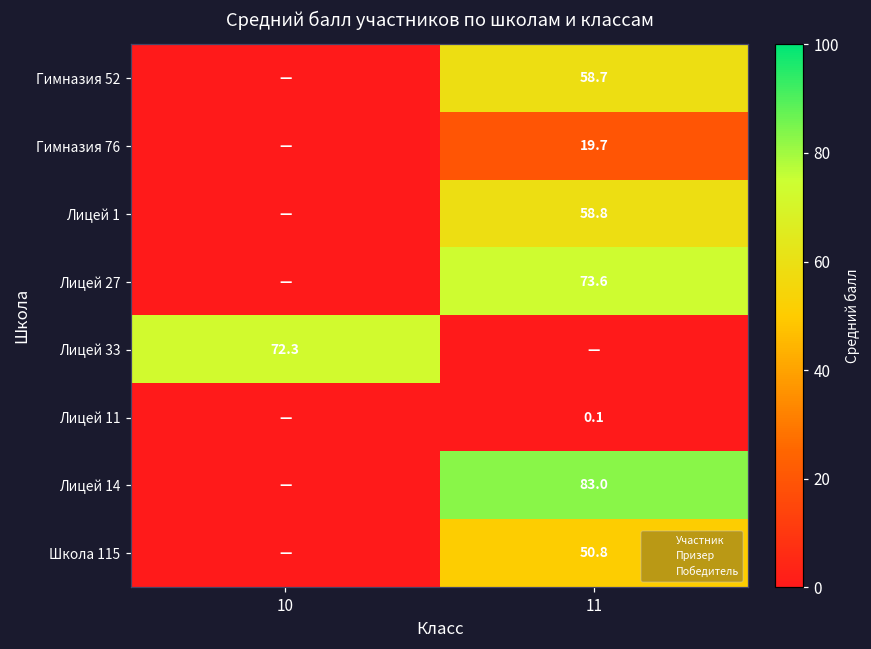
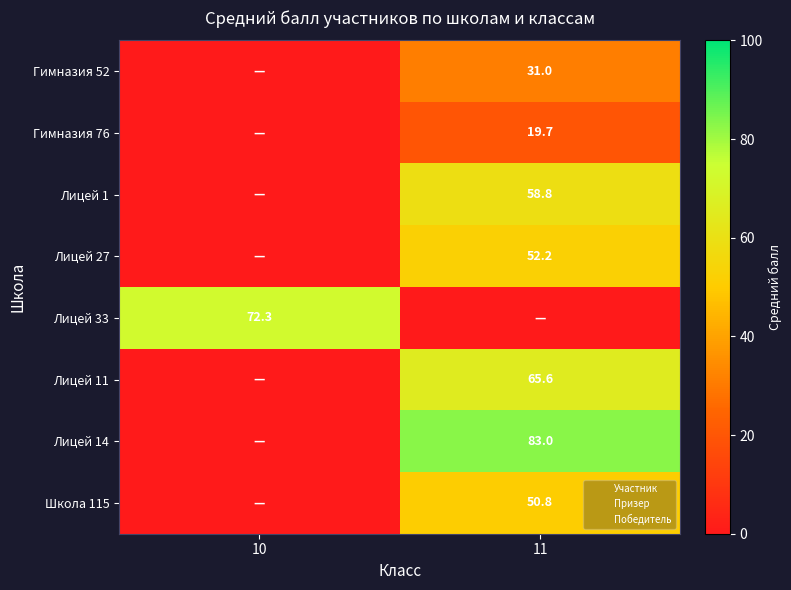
  {
    "Гимназия 52": {
-     "11": 58.7
+     "11": 31.0
    },
    "Гимназия 76": {
      "11": 19.7
    },
    "Лицей 1": {
      "11": 58.8
    },
    "Лицей 27": {
-     "11": 73.6
+     "11": 52.2
    },
    "Лицей 33": {
      "10": 72.3
    },
    "Лицей 11": {
-     "11": 0.1
+     "11": 65.6
    },
    "Лицей 14": {
      "11": 83.0
    },
    "Школа 115": {
      "11": 50.8
    }
  }
